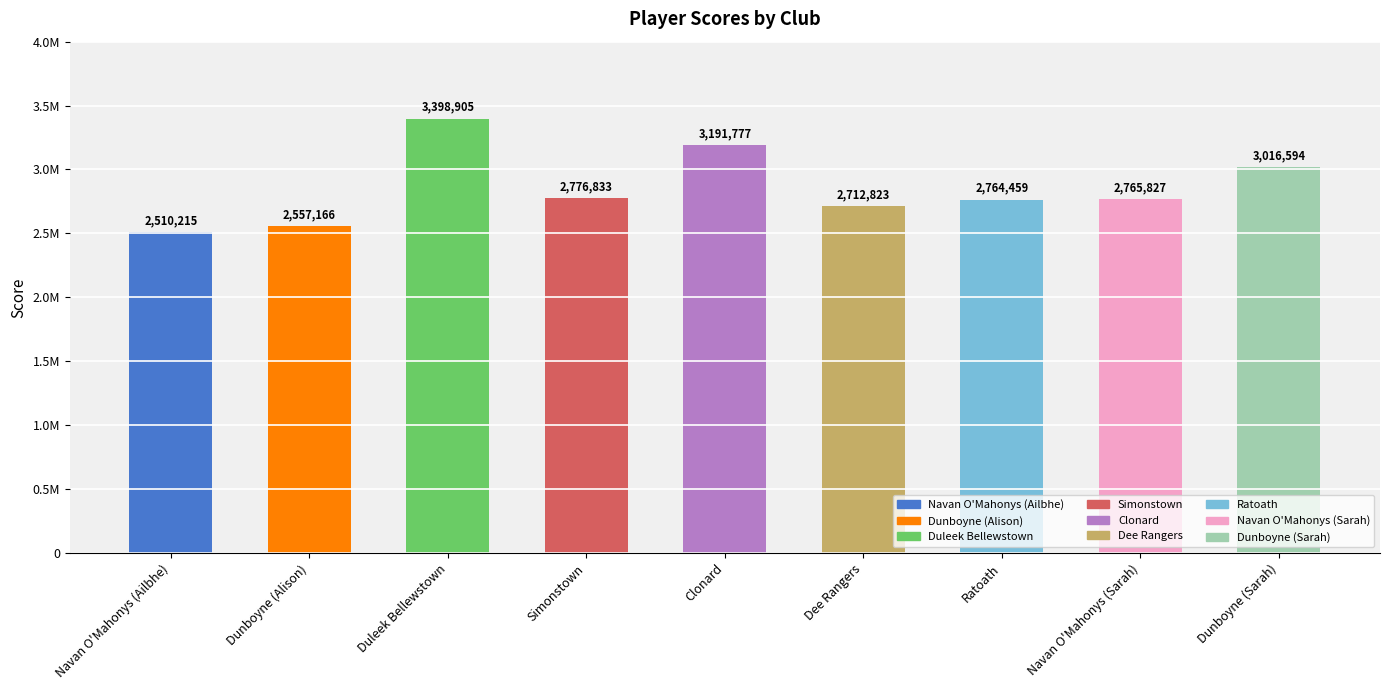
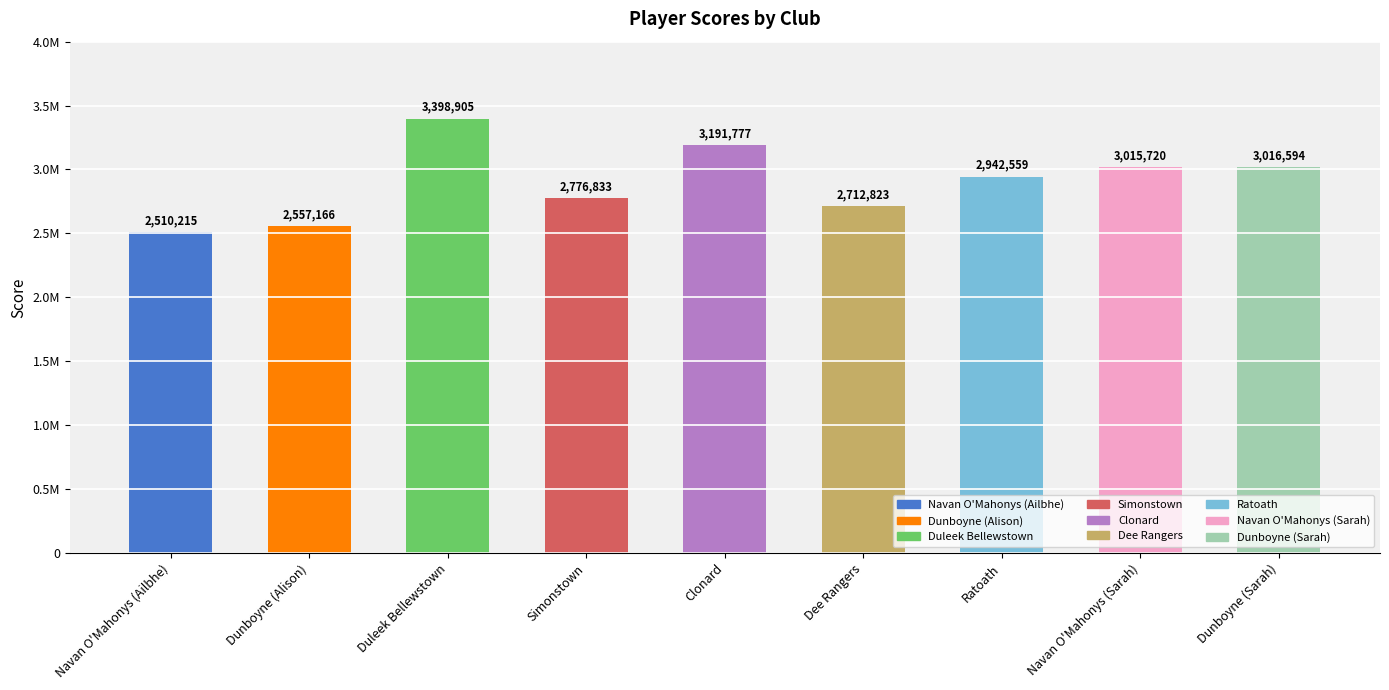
  {
    "Navan O'Mahonys (Ailbhe)": "2,510,215",
    "Dunboyne (Alison)": "2,557,166",
    "Duleek Bellewstown": "3,398,905",
    "Simonstown": "2,776,833",
    "Clonard": "3,191,777",
    "Dee Rangers": "2,712,823",
-   "Ratoath": "2,764,459",
-   "Navan O'Mahonys (Sarah)": "2,765,827",
+   "Ratoath": "2,942,559",
+   "Navan O'Mahonys (Sarah)": "3,015,720",
    "Dunboyne (Sarah)": "3,016,594"
  }
